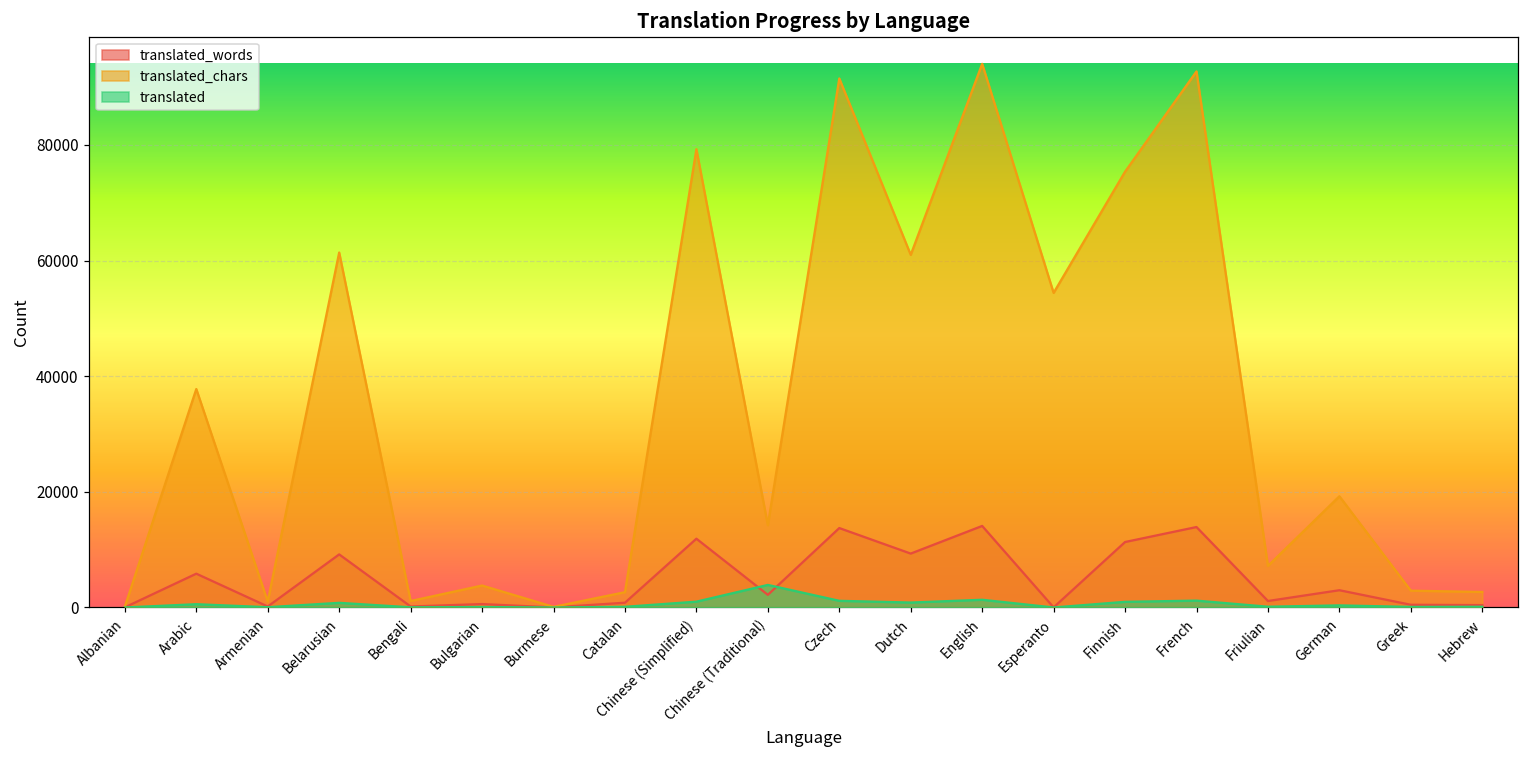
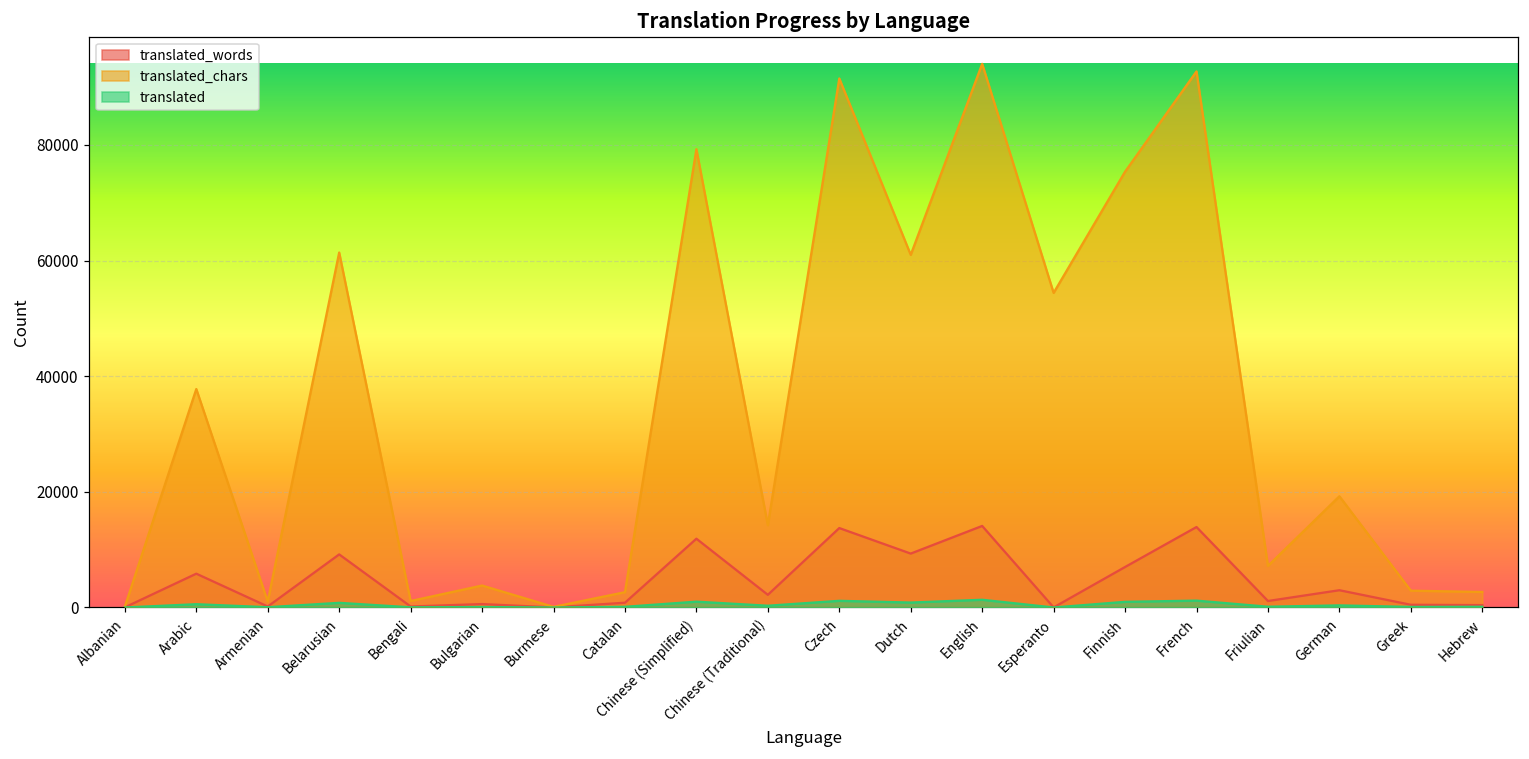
  {
    "translated_words": {
      "Arabic": 6000,
      "Belarusian": 9000,
      "Bulgarian": 1000,
      "Catalan": 1000,
      "Chinese (Simplified)": 12000,
      "Chinese (Traditional)": 2000,
      "Czech": 14000,
      "Dutch": 9000,
      "English": 14000,
-     "Finnish": 11000,
+     "Finnish": 7000,
      "French": 14000,
      "Friulian": 1000,
      "German": 3000
    },
    "translated_chars": {
      "Arabic": 38000,
      "Armenian": 1000,
      "Belarusian": 61000,
      "Bengali": 1000,
      "Bulgarian": 4000,
      "Catalan": 3000,
      "Chinese (Simplified)": 79000,
      "Chinese (Traditional)": 14000,
      "Czech": 92000,
      "Dutch": 61000,
      "English": 94000,
      "Esperanto": 54000,
      "Finnish": 75000,
      "French": 93000,
      "Friulian": 7000,
      "German": 19000,
      "Greek": 3000,
      "Hebrew": 3000
    },
    "translated": {
      "Arabic": 1000,
      "Belarusian": 1000,
      "Bulgarian": 0,
      "Catalan": 0,
      "Chinese (Simplified)": 1000,
-     "Chinese (Traditional)": 4000,
+     "Chinese (Traditional)": 0,
      "Czech": 1000,
      "Dutch": 1000,
      "English": 1000,
      "Finnish": 1000,
      "French": 1000,
      "Friulian": 0,
      "German": 0
    }
  }
